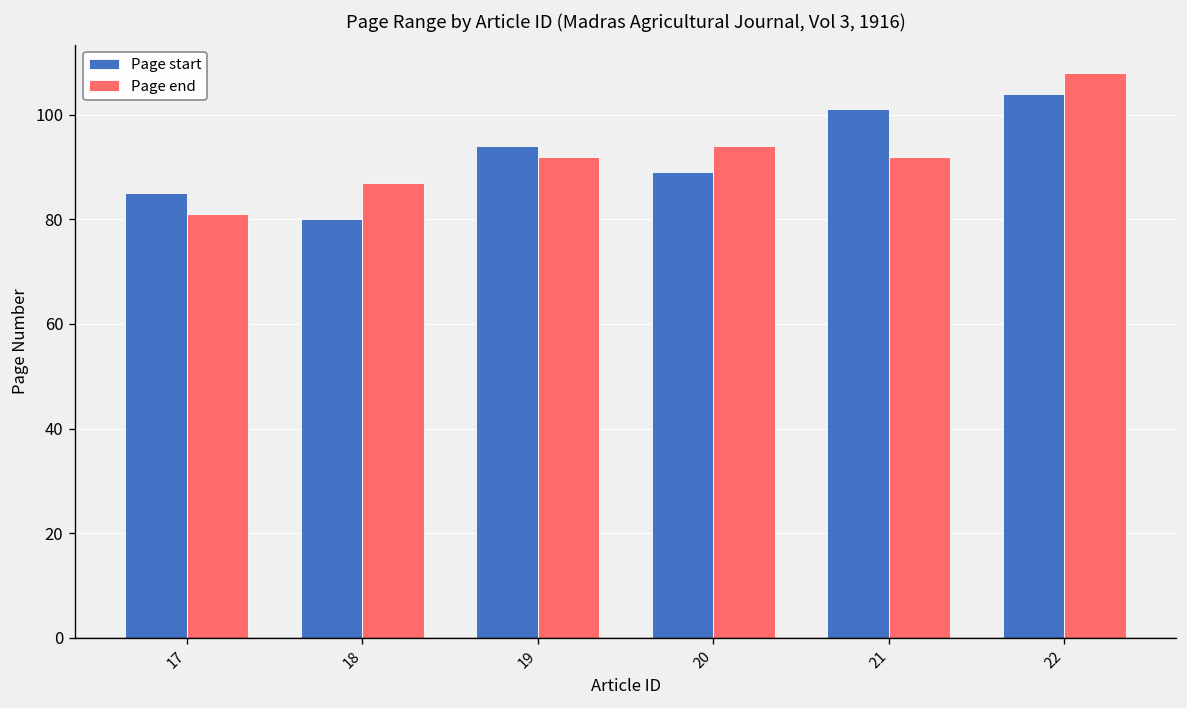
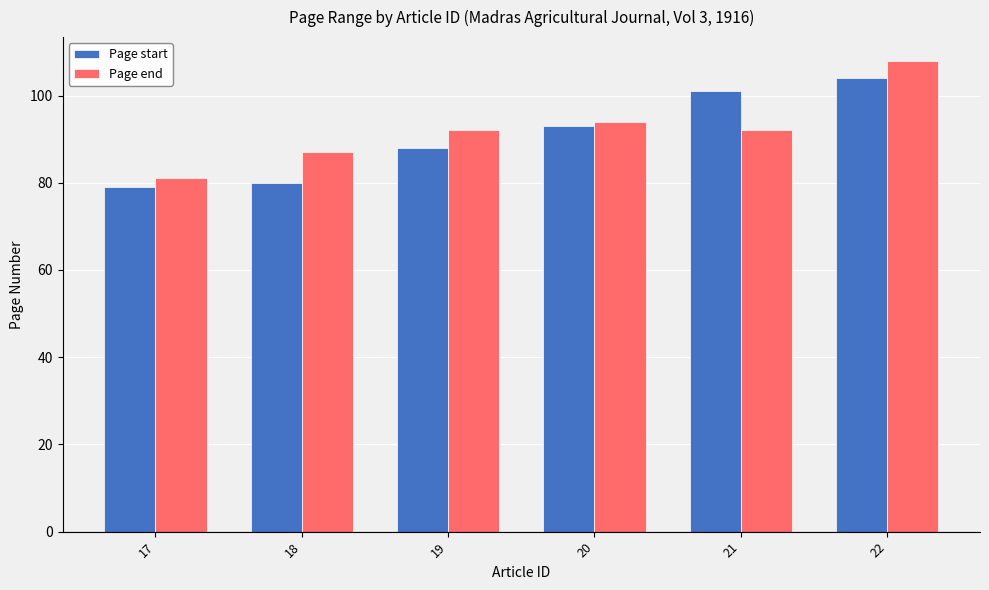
  {
    "Page start": {
-     "17": 85,
+     "17": 79,
      "18": 80,
-     "19": 94,
-     "20": 89,
+     "19": 88,
+     "20": 93,
      "21": 101,
      "22": 104
    },
    "Page end": {
      "17": 81,
      "18": 87,
      "19": 92,
      "20": 94,
      "21": 92,
      "22": 108
    }
  }
